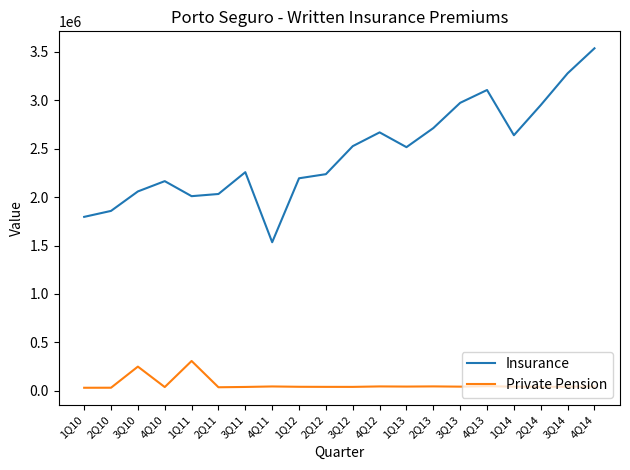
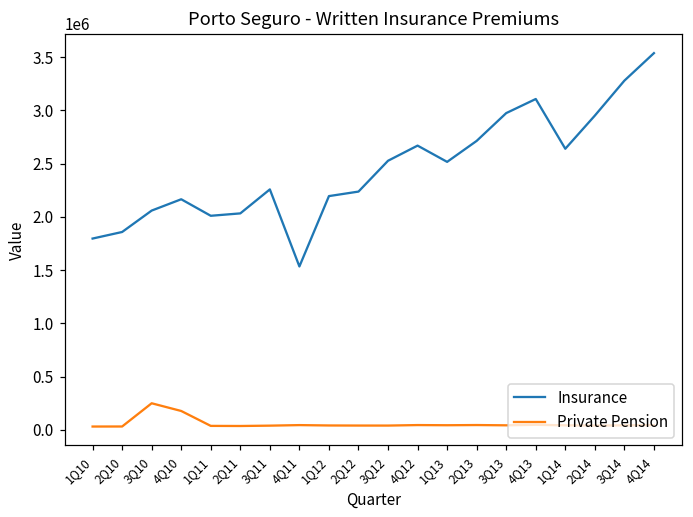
  {
    "Insurance": {
      "1Q10": 1800000,
      "2Q10": 1900000,
      "3Q10": 2100000,
      "4Q10": 2200000,
      "1Q11": 2000000,
      "2Q11": 2000000,
      "3Q11": 2300000,
      "4Q11": 1500000,
      "1Q12": 2200000,
      "2Q12": 2200000,
      "3Q12": 2500000,
      "4Q12": 2700000,
      "1Q13": 2500000,
      "2Q13": 2700000,
      "3Q13": 3000000,
      "4Q13": 3100000,
      "1Q14": 2600000,
      "2Q14": 3000000,
      "3Q14": 3300000,
      "4Q14": 3500000
    },
    "Private Pension": {
      "1Q10": 0,
      "2Q10": 0,
      "3Q10": 200000,
-     "4Q10": 0,
-     "1Q11": 300000,
+     "4Q10": 200000,
+     "1Q11": 0,
      "2Q11": 0,
      "3Q11": 0,
      "4Q11": 0,
      "1Q12": 0,
      "2Q12": 0,
      "3Q12": 0,
      "4Q12": 0,
      "1Q13": 0,
      "2Q13": 0,
      "3Q13": 0
    }
  }
